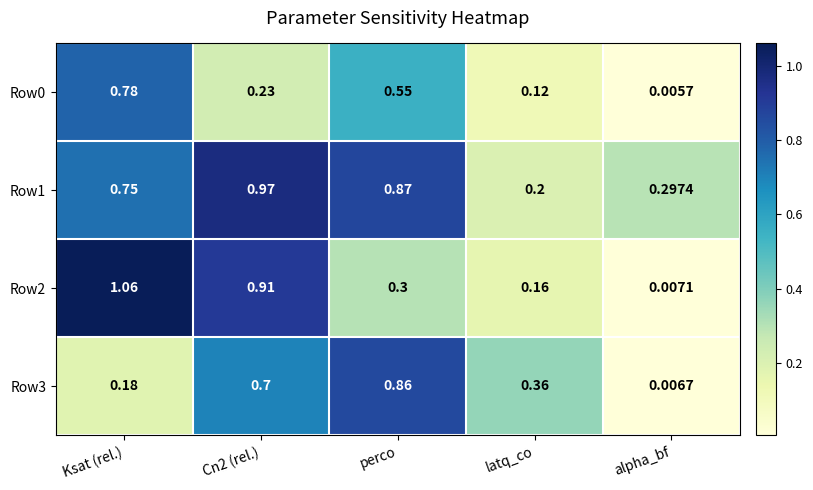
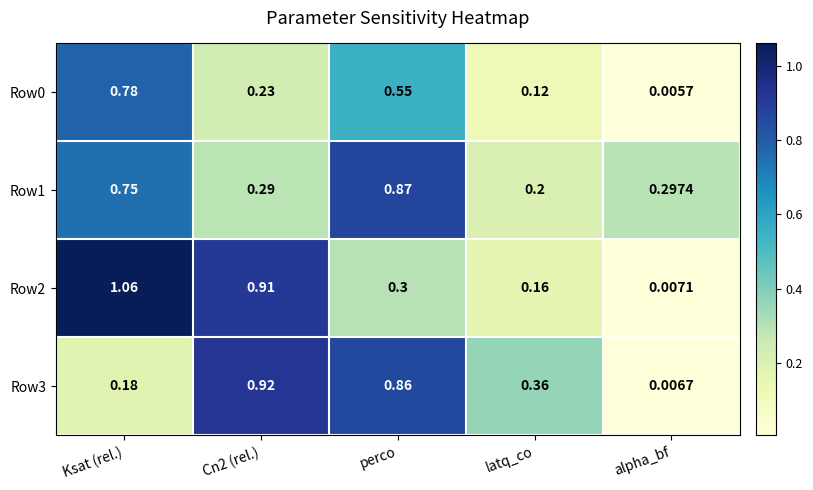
  {
    "Row0": {
      "Ksat (rel.)": 0.78,
      "Cn2 (rel.)": 0.23,
      "perco": 0.55,
      "latq_co": 0.12,
      "alpha_bf": 0.0057
    },
    "Row1": {
      "Ksat (rel.)": 0.75,
-     "Cn2 (rel.)": 0.97,
+     "Cn2 (rel.)": 0.29,
      "perco": 0.87,
      "latq_co": 0.2,
      "alpha_bf": 0.2974
    },
    "Row2": {
      "Ksat (rel.)": 1.06,
      "Cn2 (rel.)": 0.91,
      "perco": 0.3,
      "latq_co": 0.16,
      "alpha_bf": 0.0071
    },
    "Row3": {
      "Ksat (rel.)": 0.18,
-     "Cn2 (rel.)": 0.7,
+     "Cn2 (rel.)": 0.92,
      "perco": 0.86,
      "latq_co": 0.36,
      "alpha_bf": 0.0067
    }
  }
